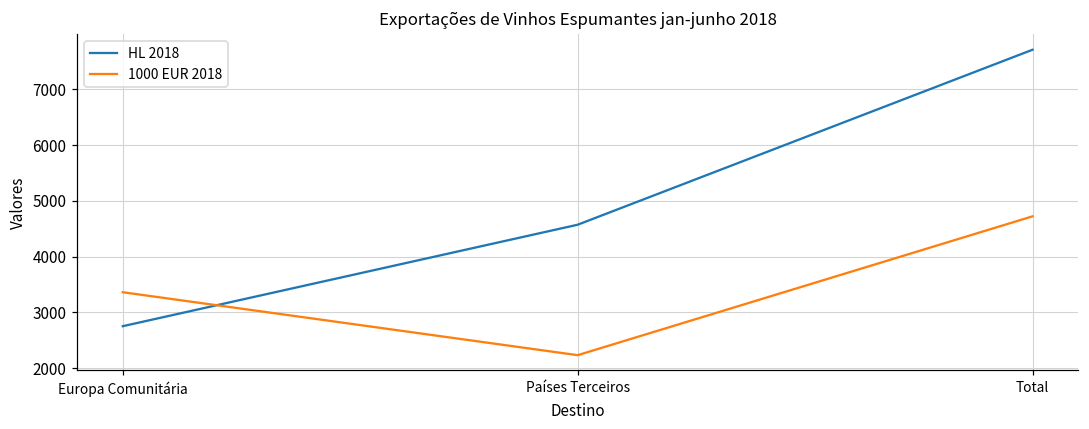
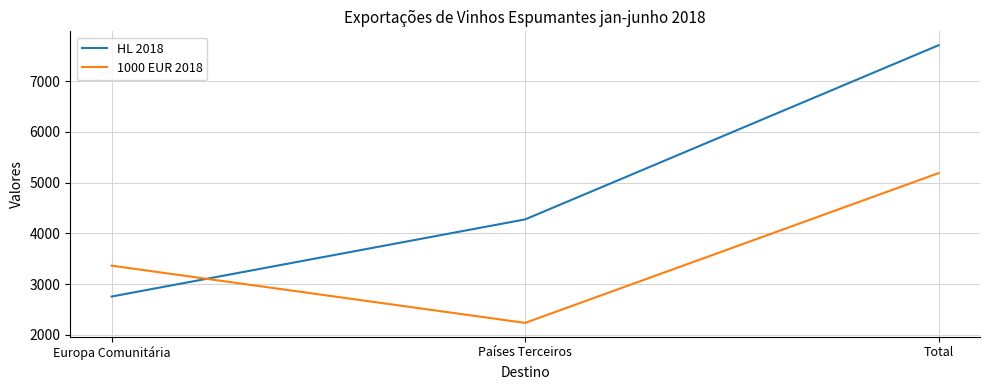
  {
    "HL 2018": {
      "Europa Comunitária": 2800,
-     "Países Terceiros": 4600,
+     "Países Terceiros": 4300,
      "Total": 7700
    },
    "1000 EUR 2018": {
      "Europa Comunitária": 3400,
      "Países Terceiros": 2200,
-     "Total": 4700
+     "Total": 5200
    }
  }
